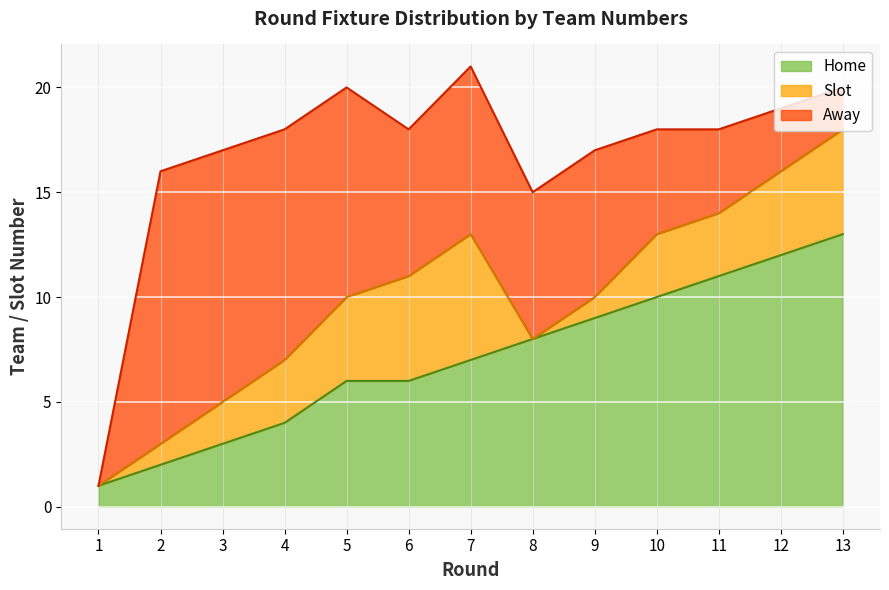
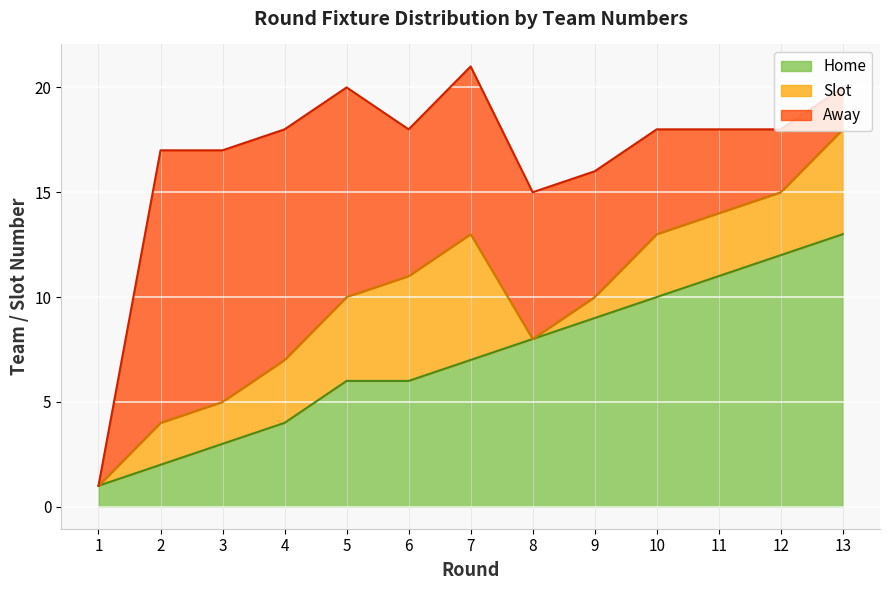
  {
    "Home": {
      "2": 2,
      "3": 3,
      "4": 4,
      "5": 6,
      "6": 6,
      "7": 7,
      "9": 9,
      "10": 10,
      "11": 11,
      "12": 12,
      "13": 13
    },
    "Slot": {
-     "2": 1,
+     "2": 2,
      "3": 2,
      "4": 3,
      "5": 4,
      "6": 5,
      "7": 6,
      "9": 1,
      "10": 3,
      "11": 3,
-     "12": 4
+     "12": 3
    },
    "Away": {
      "2": 13,
      "3": 12,
      "4": 11,
      "5": 10,
      "6": 7,
      "7": 8,
      "8": 7,
-     "9": 7,
+     "9": 6,
      "10": 5,
      "11": 4
    }
  }
